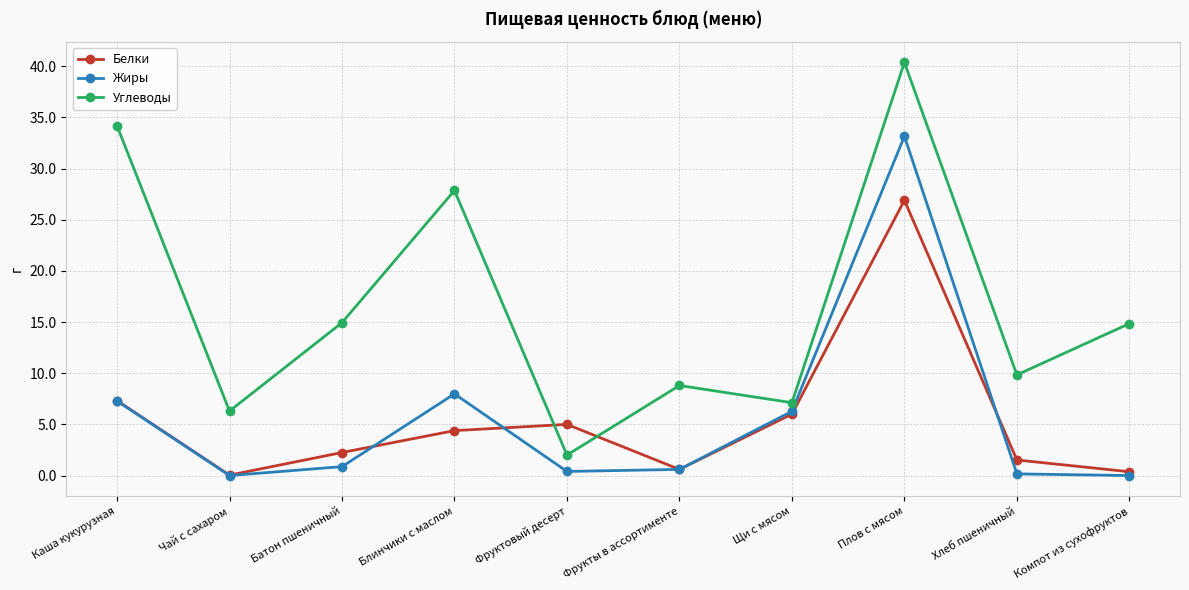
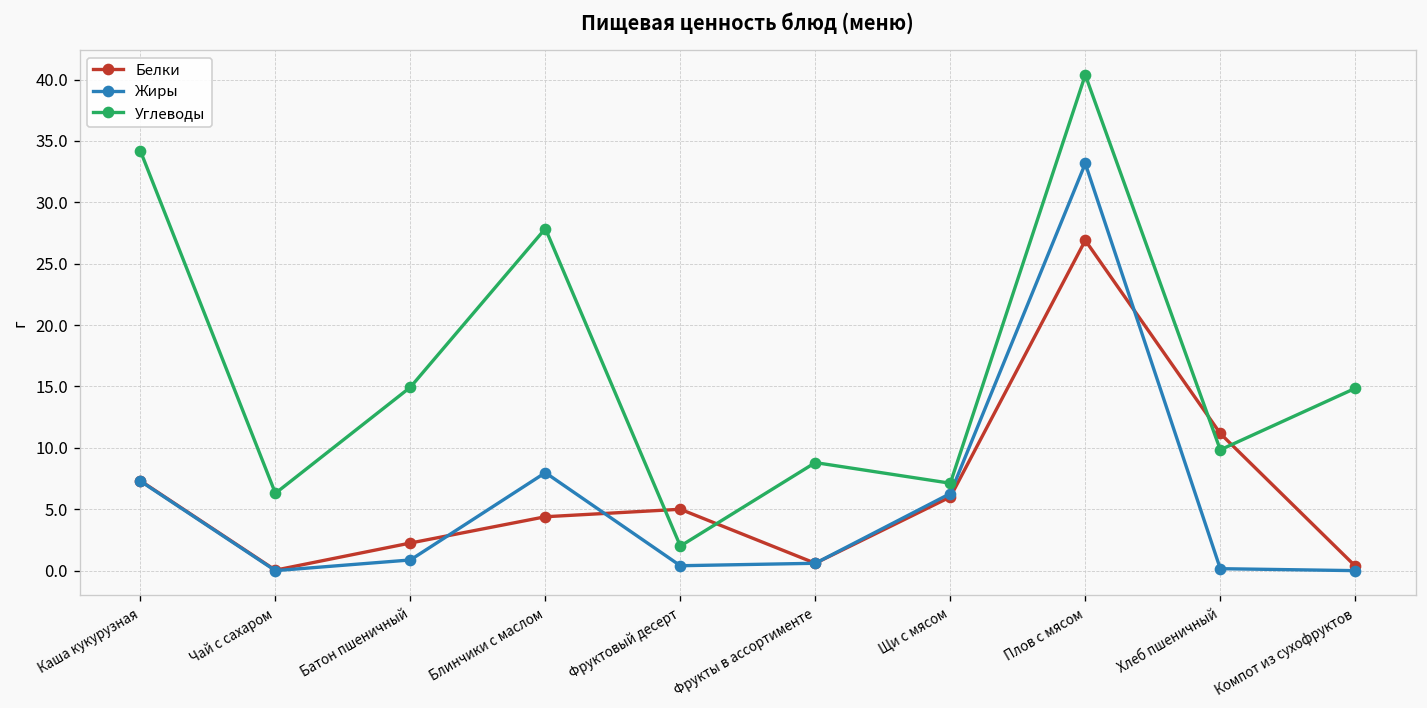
  {
    "Белки": {
      "Батон пшеничный": 2.3,
      "Блинчики с маслом": 4.4,
      "Фруктовый десерт": 5.0,
      "Щи с мясом": 6.0,
      "Плов с мясом": 26.9,
-     "Хлеб пшеничный": 1.5,
+     "Хлеб пшеничный": 11.2,
      "Компот из сухофруктов": 0.4
    },
    "Жиры": {
      "Батон пшеничный": 0.9,
      "Блинчики с маслом": 8.0,
      "Фруктовый десерт": 0.4,
      "Щи с мясом": 6.3,
      "Плов с мясом": 33.2,
      "Хлеб пшеничный": 0.2,
      "Компот из сухофруктов": 0.0
    },
    "Углеводы": {
      "Каша кукурузная": 34.2,
      "Чай с сахаром": 6.3,
      "Батон пшеничный": 14.9,
      "Блинчики с маслом": 27.9,
      "Фруктовый десерт": 2.0,
      "Фрукты в ассортименте": 8.8,
      "Щи с мясом": 7.1,
      "Плов с мясом": 40.4,
      "Хлеб пшеничный": 9.8,
      "Компот из сухофруктов": 14.9
    }
  }
